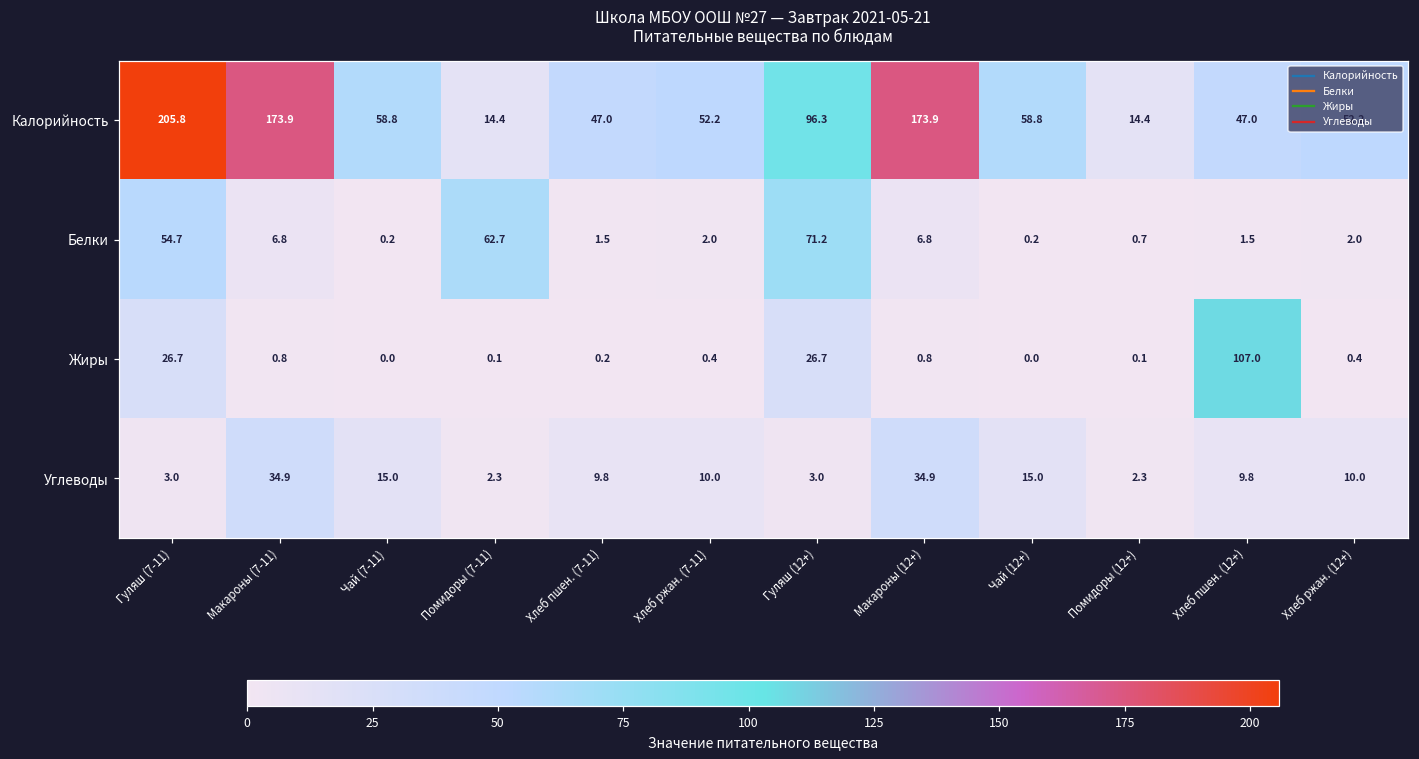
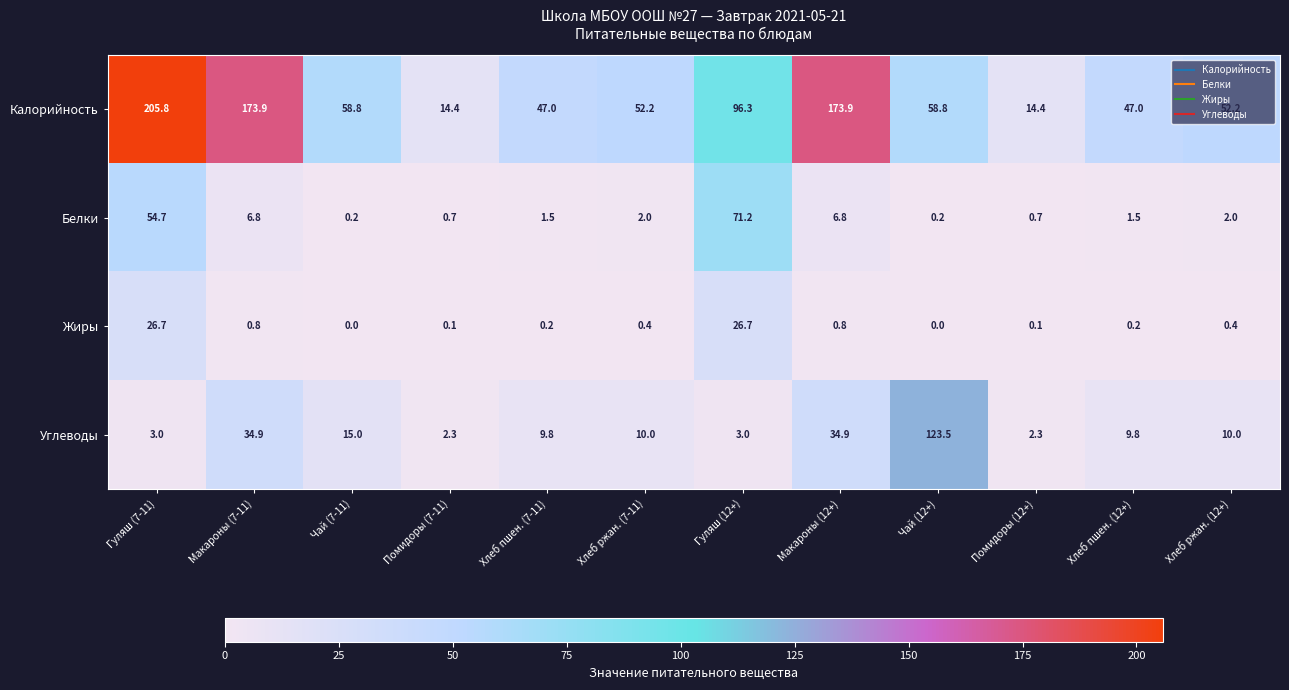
  {
    "Калорийность": {
      "Гуляш (7-11)": 205.8,
      "Макароны (7-11)": 173.9,
      "Чай (7-11)": 58.8,
      "Помидоры (7-11)": 14.4,
      "Хлеб пшен. (7-11)": 47.0,
      "Хлеб ржан. (7-11)": 52.2,
      "Гуляш (12+)": 96.3,
      "Макароны (12+)": 173.9,
      "Чай (12+)": 58.8,
      "Помидоры (12+)": 14.4,
      "Хлеб пшен. (12+)": 47.0
    },
    "Белки": {
      "Гуляш (7-11)": 54.7,
      "Макароны (7-11)": 6.8,
      "Чай (7-11)": 0.2,
-     "Помидоры (7-11)": 62.7,
+     "Помидоры (7-11)": 0.7,
      "Хлеб пшен. (7-11)": 1.5,
      "Хлеб ржан. (7-11)": 2.0,
      "Гуляш (12+)": 71.2,
      "Макароны (12+)": 6.8,
      "Чай (12+)": 0.2,
      "Помидоры (12+)": 0.7,
      "Хлеб пшен. (12+)": 1.5,
      "Хлеб ржан. (12+)": 2.0
    },
    "Жиры": {
      "Гуляш (7-11)": 26.7,
      "Макароны (7-11)": 0.8,
      "Чай (7-11)": 0.0,
      "Помидоры (7-11)": 0.1,
      "Хлеб пшен. (7-11)": 0.2,
      "Хлеб ржан. (7-11)": 0.4,
      "Гуляш (12+)": 26.7,
      "Макароны (12+)": 0.8,
      "Чай (12+)": 0.0,
      "Помидоры (12+)": 0.1,
-     "Хлеб пшен. (12+)": 107.0,
+     "Хлеб пшен. (12+)": 0.2,
      "Хлеб ржан. (12+)": 0.4
    },
    "Углеводы": {
      "Гуляш (7-11)": 3.0,
      "Макароны (7-11)": 34.9,
      "Чай (7-11)": 15.0,
      "Помидоры (7-11)": 2.3,
      "Хлеб пшен. (7-11)": 9.8,
      "Хлеб ржан. (7-11)": 10.0,
      "Гуляш (12+)": 3.0,
      "Макароны (12+)": 34.9,
-     "Чай (12+)": 15.0,
+     "Чай (12+)": 123.5,
      "Помидоры (12+)": 2.3,
      "Хлеб пшен. (12+)": 9.8,
      "Хлеб ржан. (12+)": 10.0
    }
  }
